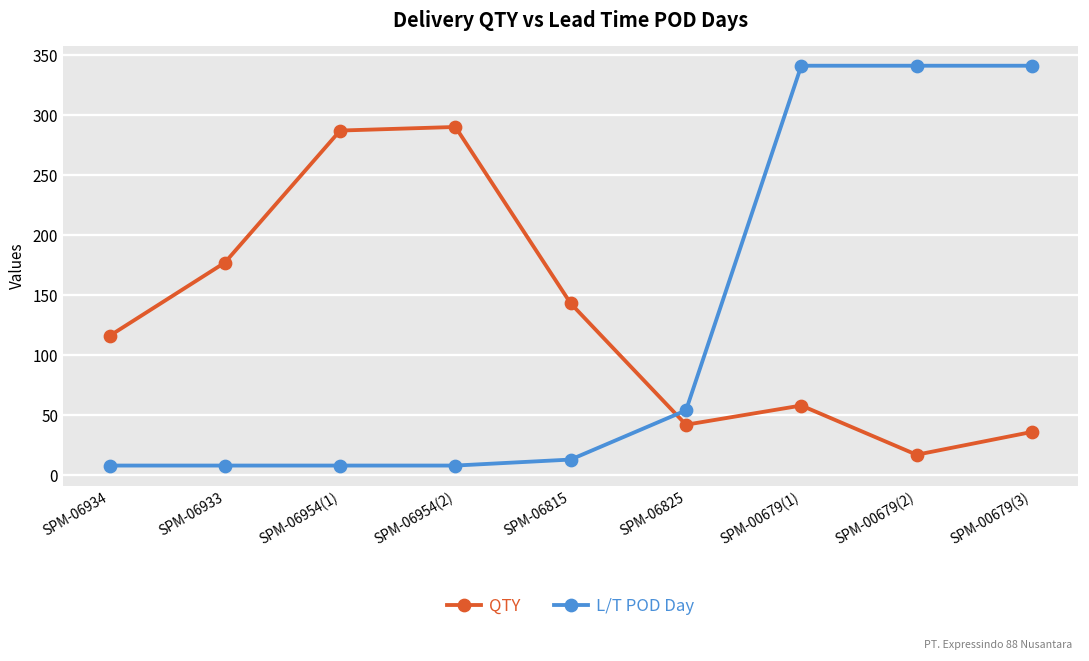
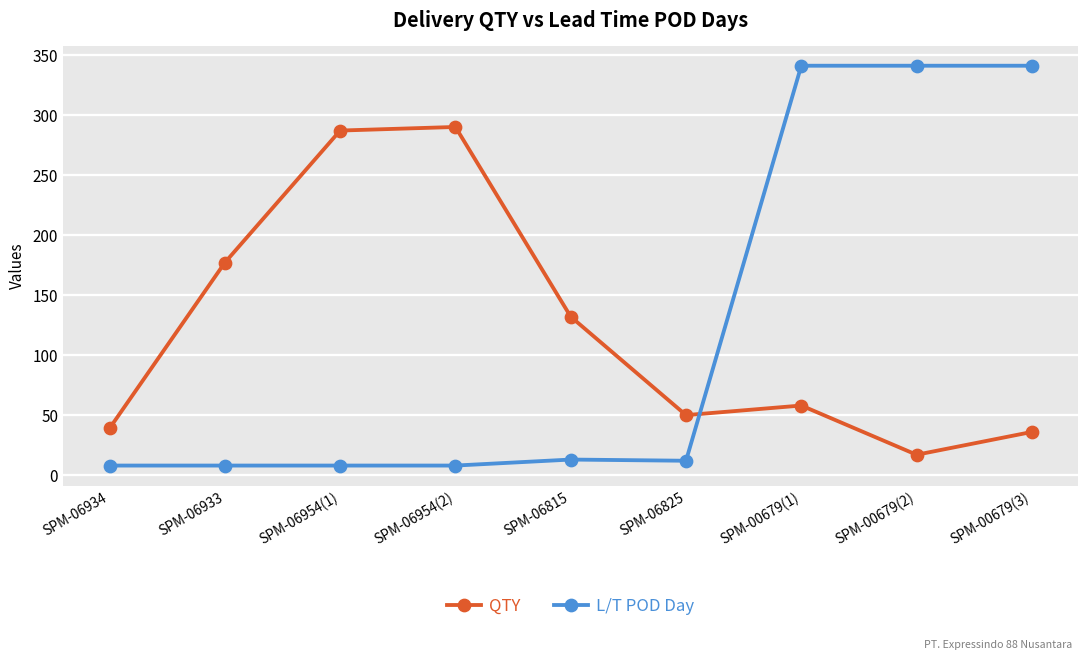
  {
    "QTY": {
-     "SPM-06934": 116,
+     "SPM-06934": 39,
      "SPM-06933": 177,
      "SPM-06954(1)": 287,
      "SPM-06954(2)": 290,
-     "SPM-06815": 143,
-     "SPM-06825": 42,
+     "SPM-06815": 132,
+     "SPM-06825": 50,
      "SPM-00679(1)": 58,
      "SPM-00679(2)": 17,
      "SPM-00679(3)": 36
    },
    "L/T POD Day": {
      "SPM-06934": 8,
      "SPM-06933": 8,
      "SPM-06954(1)": 8,
      "SPM-06954(2)": 8,
      "SPM-06815": 13,
-     "SPM-06825": 54,
+     "SPM-06825": 12,
      "SPM-00679(1)": 341,
      "SPM-00679(2)": 341,
      "SPM-00679(3)": 341
    }
  }
